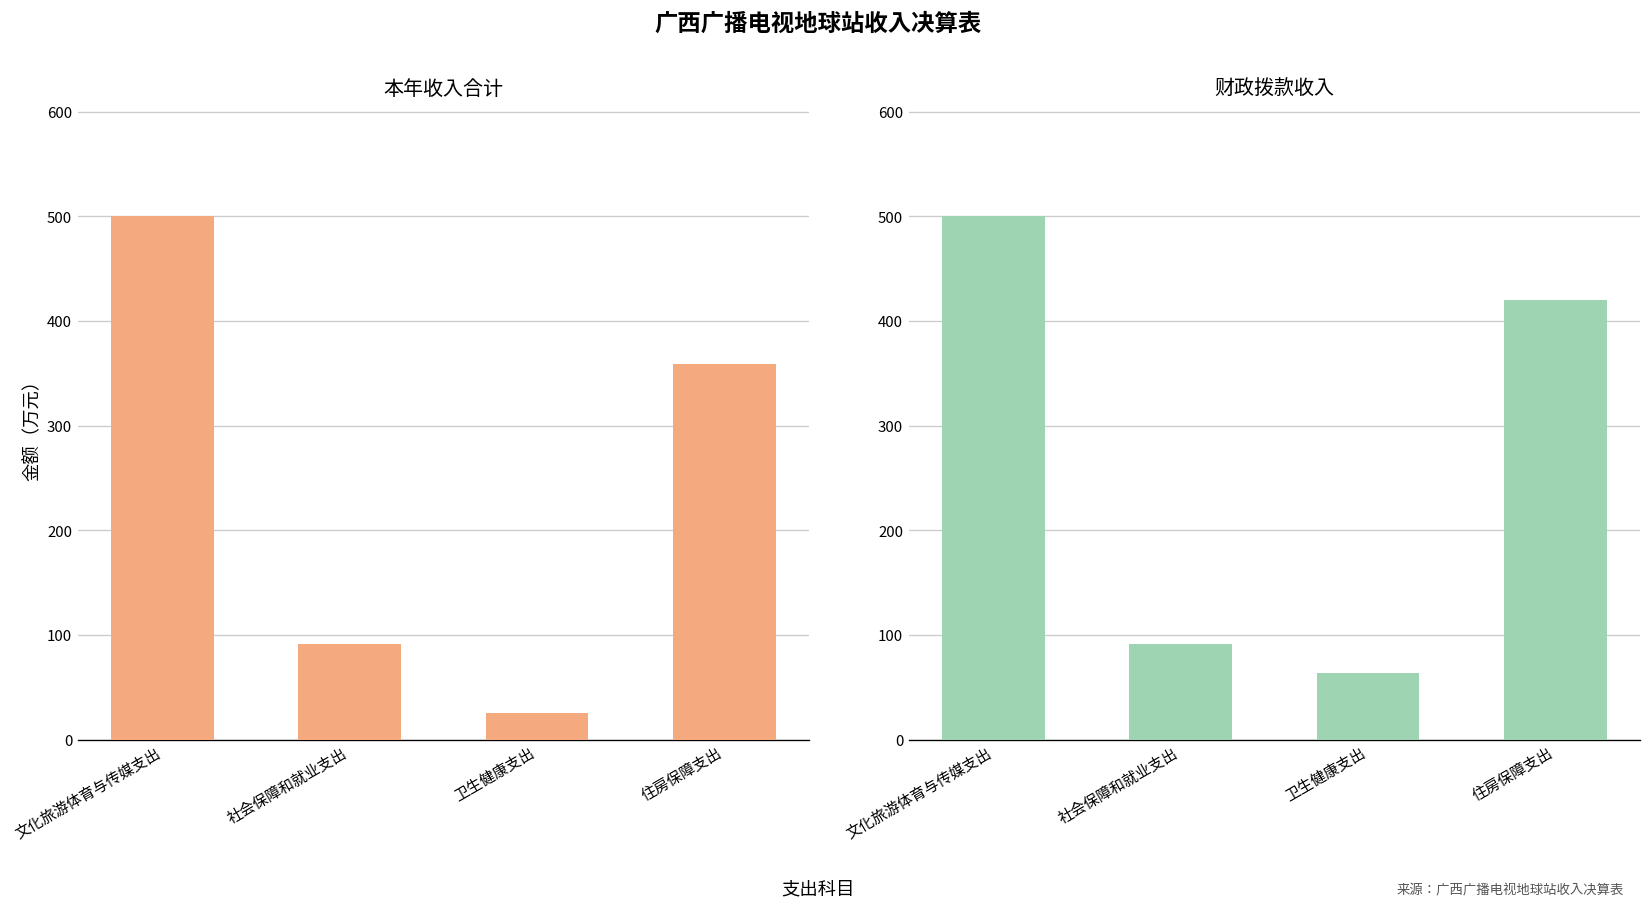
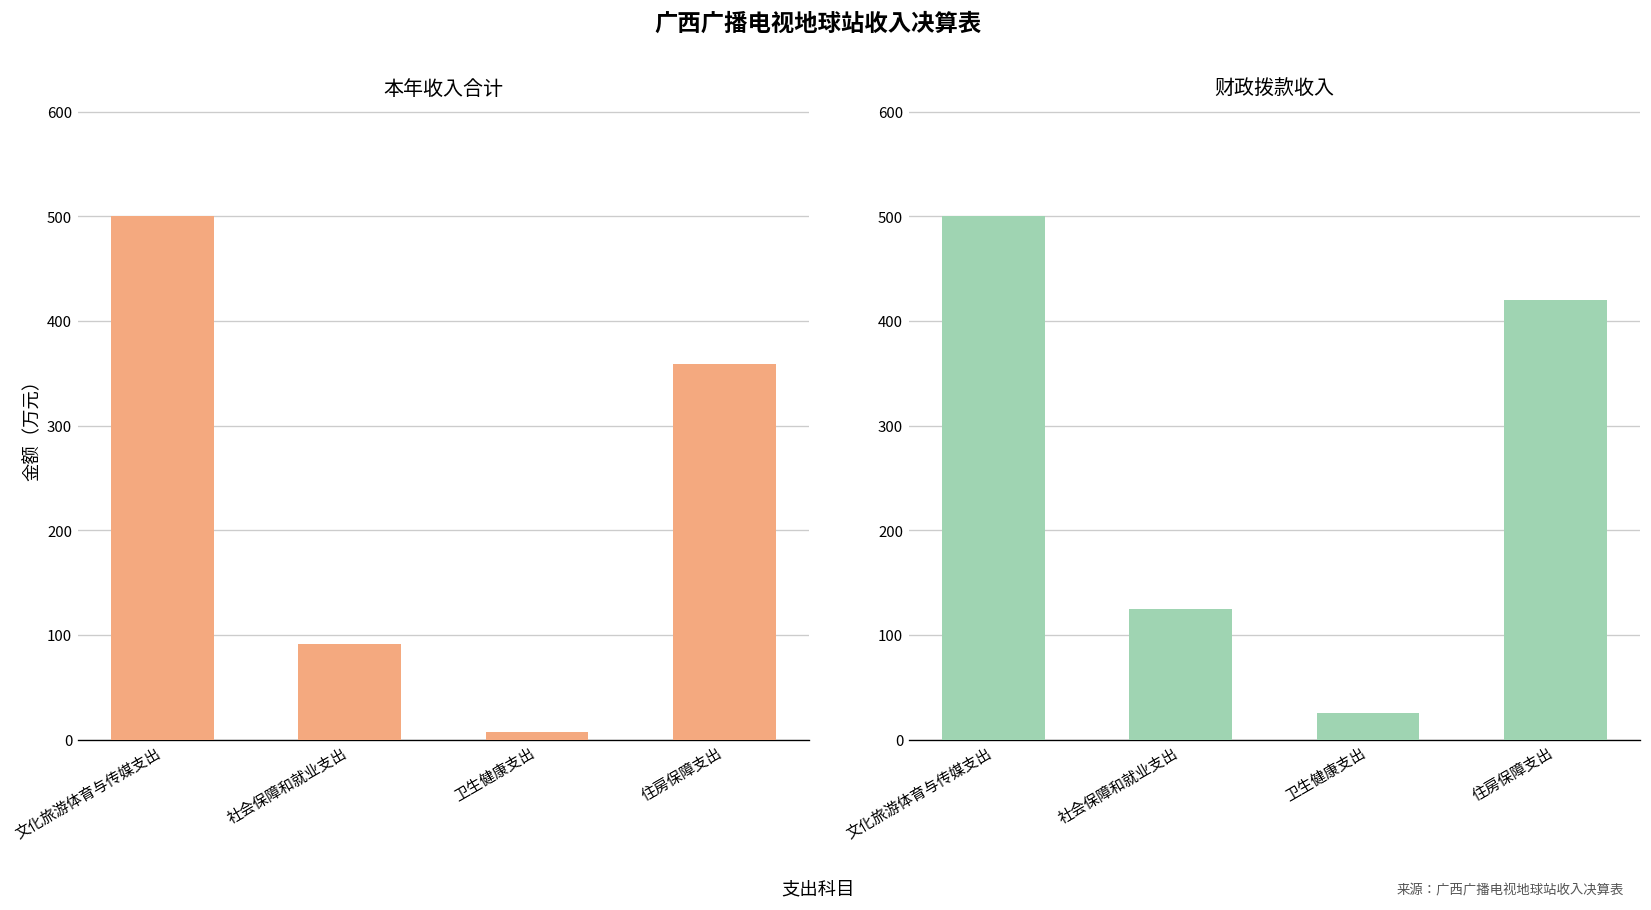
  {
    "本年收入合计": {
      "文化旅游体育与传媒支出": 500,
      "社会保障和就业支出": 90,
-     "卫生健康支出": 30,
+     "卫生健康支出": 10,
      "住房保障支出": 360
    },
    "财政拨款收入": {
      "文化旅游体育与传媒支出": 500,
-     "社会保障和就业支出": 90,
-     "卫生健康支出": 60,
+     "社会保障和就业支出": 130,
+     "卫生健康支出": 30,
      "住房保障支出": 420
    }
  }
